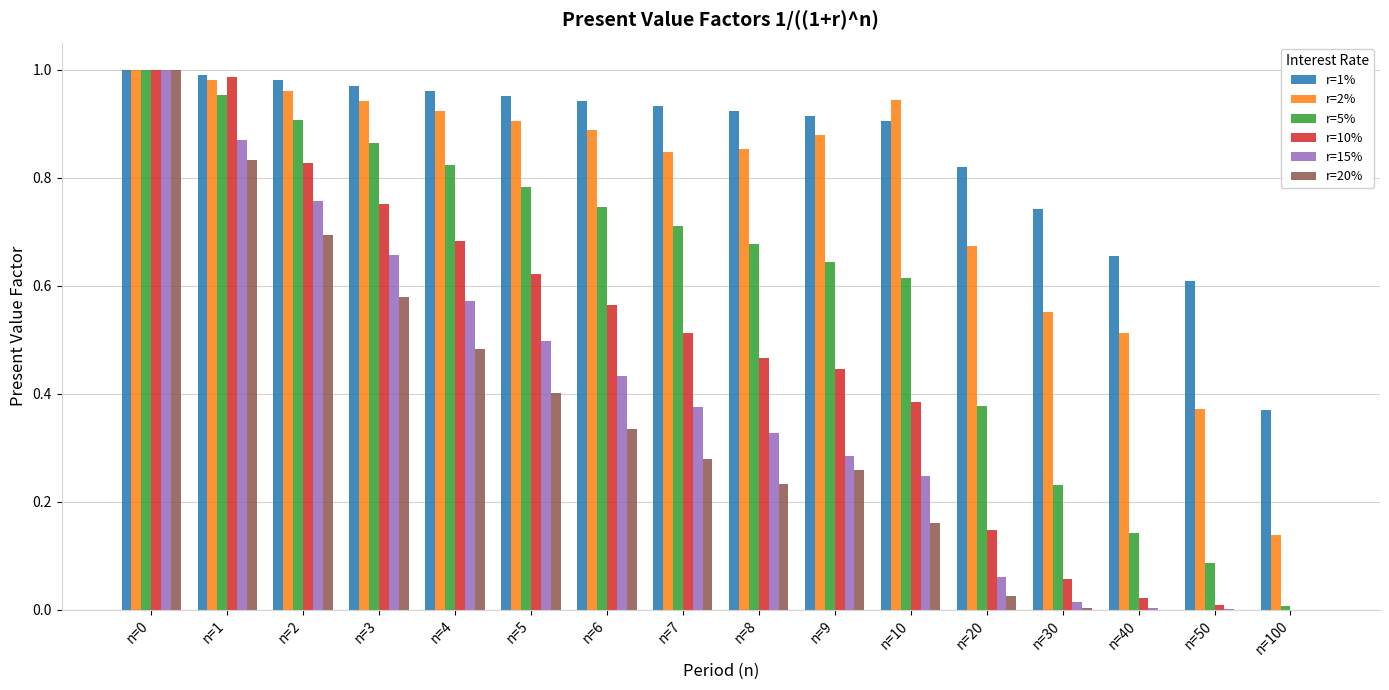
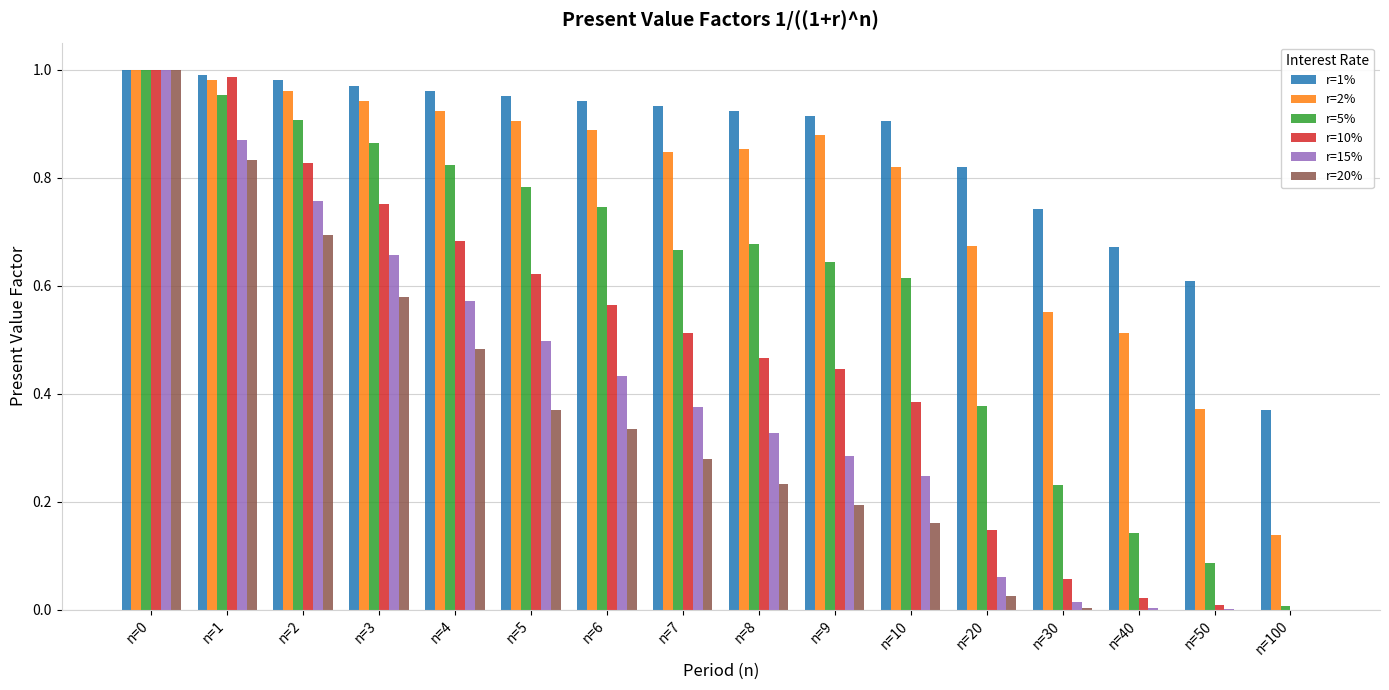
  {
    "r=1%": {
      "n=0": 1.00,
      "n=1": 0.99,
      "n=2": 0.98,
      "n=3": 0.97,
      "n=4": 0.96,
      "n=5": 0.95,
      "n=6": 0.94,
      "n=7": 0.93,
      "n=8": 0.92,
      "n=9": 0.91,
      "n=10": 0.91,
      "n=20": 0.82,
      "n=30": 0.74,
-     "n=40": 0.66,
+     "n=40": 0.67,
      "n=50": 0.61,
      "n=100": 0.37
    },
    "r=2%": {
      "n=0": 1.00,
      "n=1": 0.98,
      "n=2": 0.96,
      "n=3": 0.94,
      "n=4": 0.92,
      "n=5": 0.91,
      "n=6": 0.89,
      "n=7": 0.85,
      "n=8": 0.85,
      "n=9": 0.88,
-     "n=10": 0.94,
+     "n=10": 0.82,
      "n=20": 0.67,
      "n=30": 0.55,
      "n=40": 0.51,
      "n=50": 0.37,
      "n=100": 0.14
    },
    "r=5%": {
      "n=0": 1.00,
      "n=1": 0.95,
      "n=2": 0.91,
      "n=3": 0.86,
      "n=4": 0.82,
      "n=5": 0.78,
      "n=6": 0.75,
-     "n=7": 0.71,
+     "n=7": 0.67,
      "n=8": 0.68,
      "n=9": 0.64,
      "n=10": 0.61,
      "n=20": 0.38,
      "n=30": 0.23,
      "n=40": 0.14,
      "n=50": 0.09,
      "n=100": 0.01
    },
    "r=10%": {
      "n=0": 1.00,
      "n=1": 0.99,
      "n=2": 0.83,
      "n=3": 0.75,
      "n=4": 0.68,
      "n=5": 0.62,
      "n=6": 0.56,
      "n=7": 0.51,
      "n=8": 0.47,
      "n=9": 0.45,
      "n=10": 0.39,
      "n=20": 0.15,
      "n=30": 0.06,
      "n=40": 0.02,
      "n=50": 0.01
    },
    "r=15%": {
      "n=0": 1.00,
      "n=1": 0.87,
      "n=2": 0.76,
      "n=3": 0.66,
      "n=4": 0.57,
      "n=5": 0.50,
      "n=6": 0.43,
      "n=7": 0.38,
      "n=8": 0.33,
      "n=9": 0.28,
      "n=10": 0.25,
      "n=20": 0.06,
      "n=30": 0.02
    },
    "r=20%": {
      "n=0": 1.00,
      "n=1": 0.83,
      "n=2": 0.69,
      "n=3": 0.58,
      "n=4": 0.48,
-     "n=5": 0.40,
+     "n=5": 0.37,
      "n=6": 0.33,
      "n=7": 0.28,
      "n=8": 0.23,
-     "n=9": 0.26,
+     "n=9": 0.19,
      "n=10": 0.16,
      "n=20": 0.03
    }
  }
